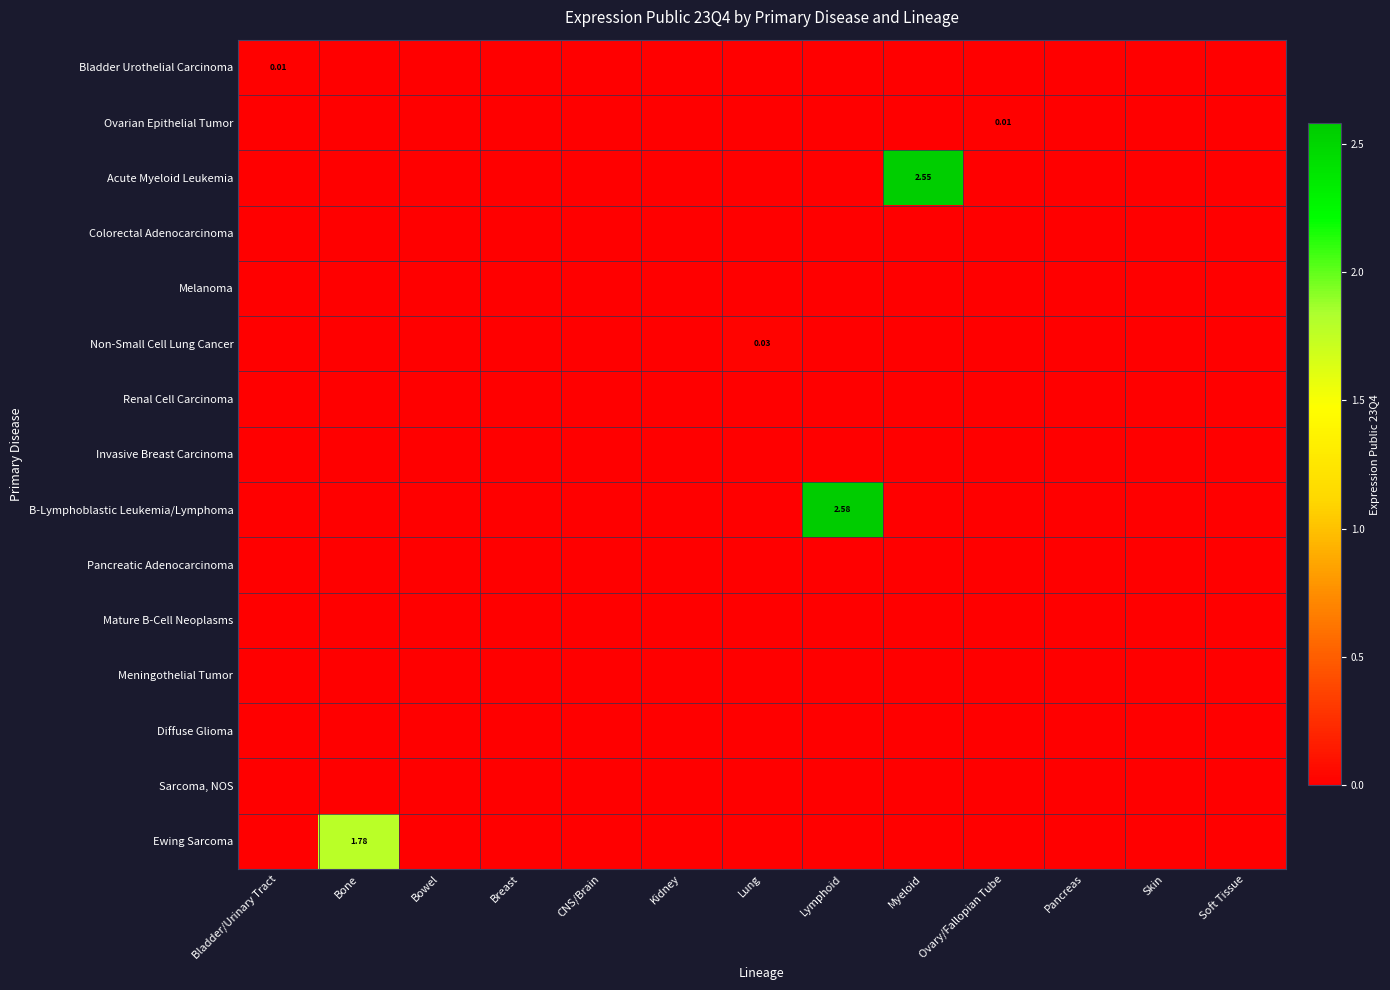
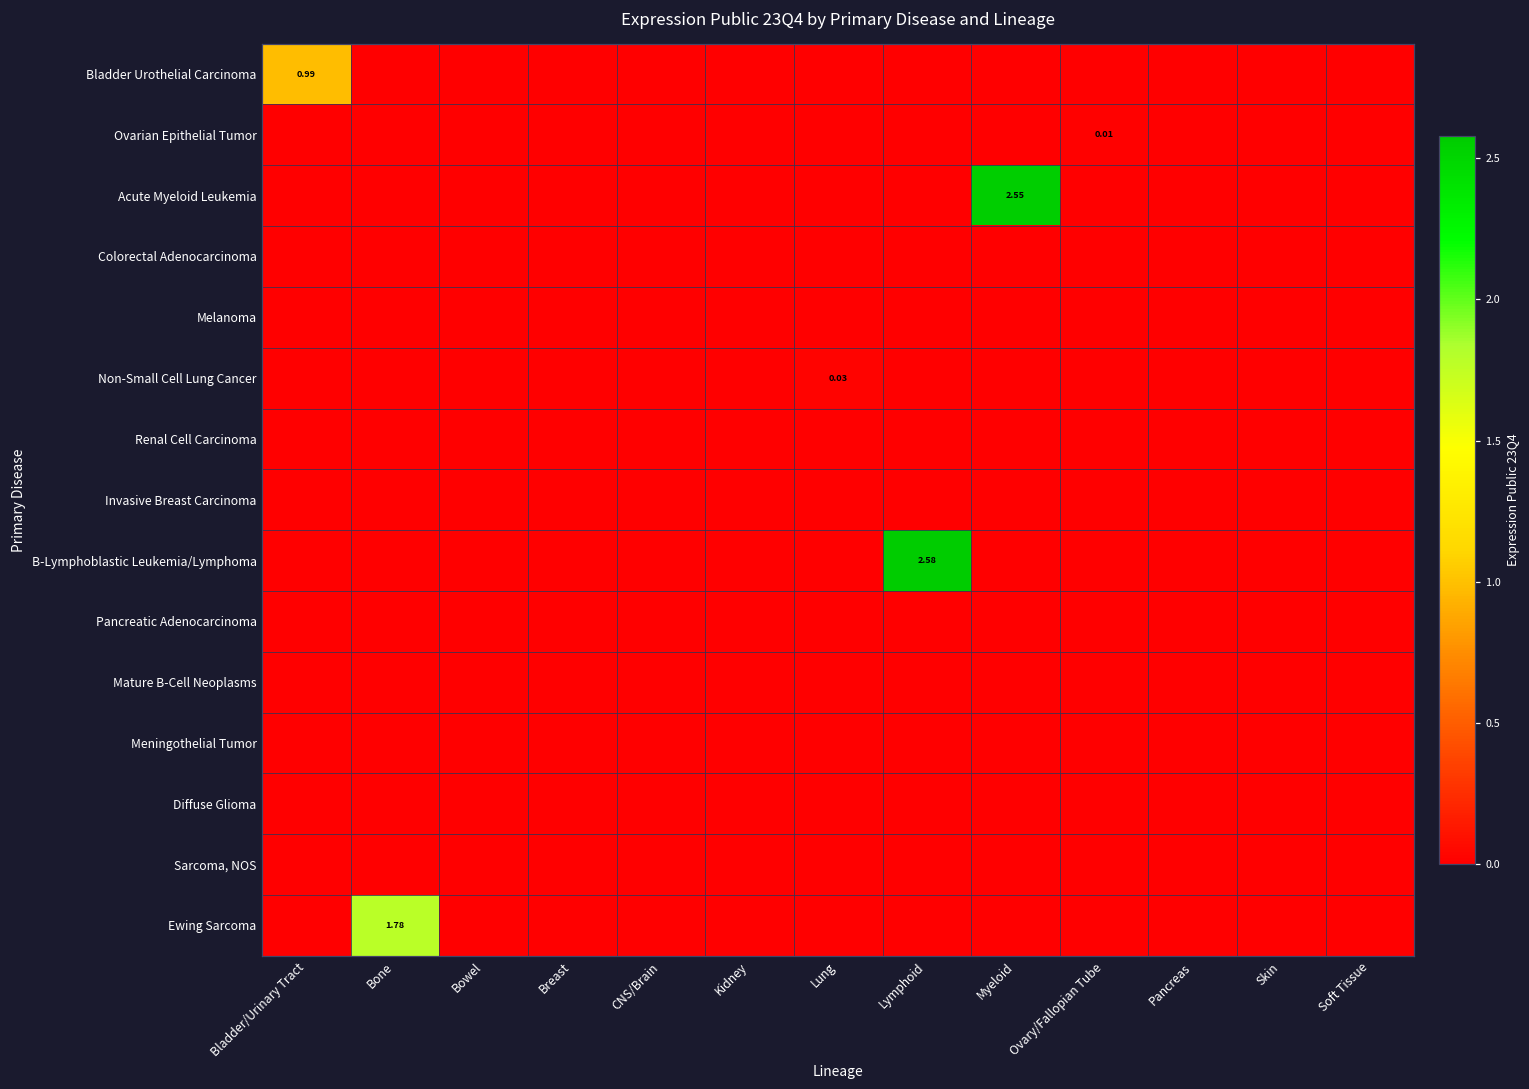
  {
    "Bladder Urothelial Carcinoma": {
-     "Bladder/Urinary Tract": 0.01
+     "Bladder/Urinary Tract": 0.99
    },
    "Ovarian Epithelial Tumor": {
      "Ovary/Fallopian Tube": 0.01
    },
    "Acute Myeloid Leukemia": {
      "Myeloid": 2.55
    },
    "Non-Small Cell Lung Cancer": {
      "Lung": 0.03
    },
    "B-Lymphoblastic Leukemia/Lymphoma": {
      "Lymphoid": 2.58
    },
    "Ewing Sarcoma": {
      "Bone": 1.78
    }
  }
